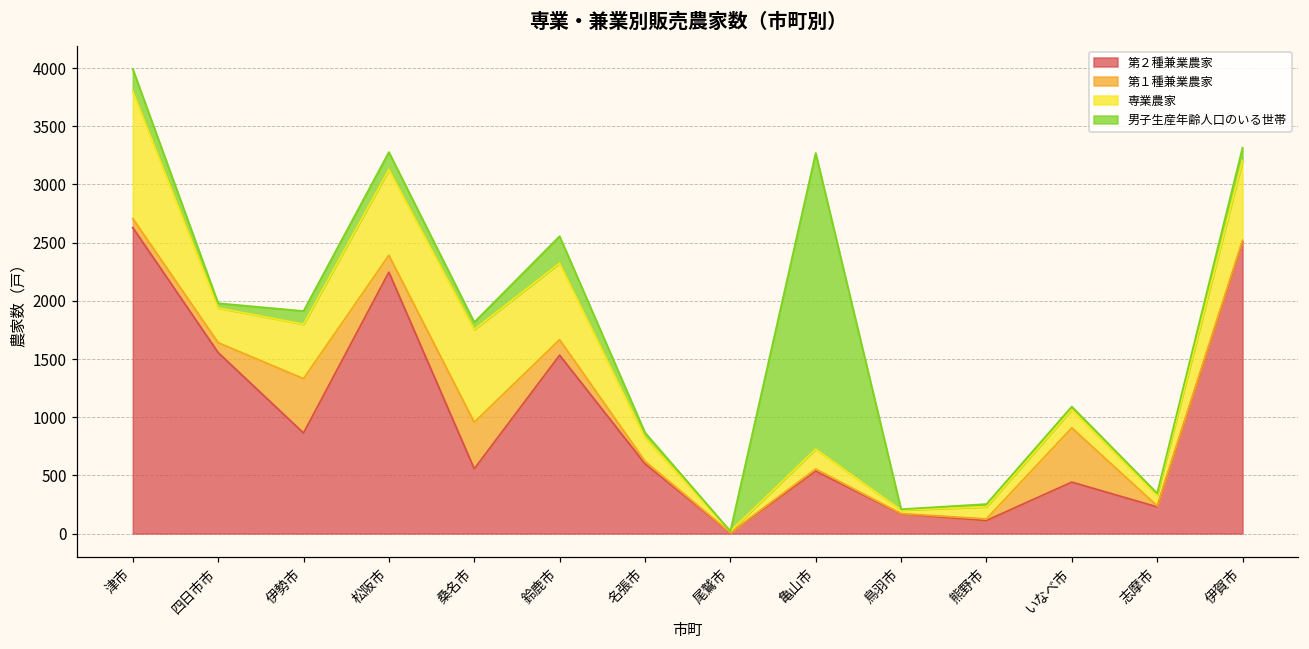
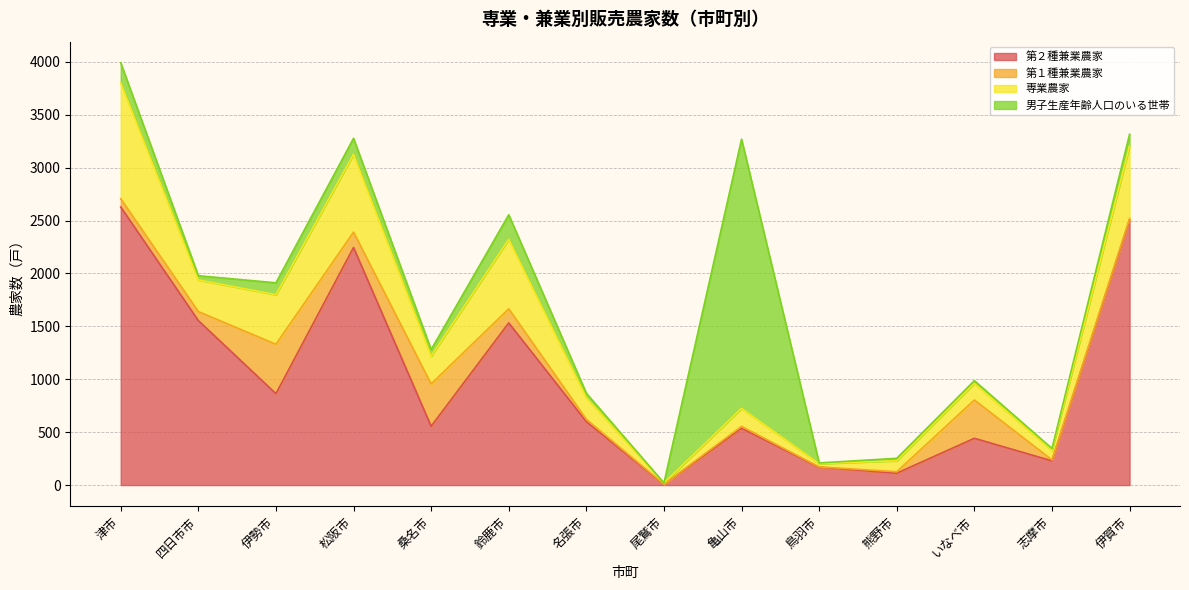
  {
    "第２種兼業農家": {
      "津市": 2630,
      "四日市市": 1560,
      "伊勢市": 860,
      "松阪市": 2250,
      "桑名市": 560,
      "鈴鹿市": 1530,
      "いなべ市": 440
    },
    "第１種兼業農家": {
      "津市": 80,
      "四日市市": 90,
      "伊勢市": 470,
      "松阪市": 150,
      "桑名市": 400,
      "鈴鹿市": 130,
-     "いなべ市": 470
+     "いなべ市": 360
    },
    "専業農家": {
      "津市": 1100,
      "四日市市": 300,
      "伊勢市": 470,
      "松阪市": 740,
-     "桑名市": 800,
+     "桑名市": 260,
      "鈴鹿市": 660,
      "名張市": 200,
      "亀山市": 170,
      "いなべ市": 160,
      "伊賀市": 680
    },
    "男子生産年齢人口のいる世帯": {
      "津市": 190,
      "四日市市": 40,
      "伊勢市": 110,
      "松阪市": 150,
      "桑名市": 60,
      "鈴鹿市": 230,
      "名張市": 40,
      "亀山市": 2550,
      "いなべ市": 30,
      "伊賀市": 110
    }
  }
